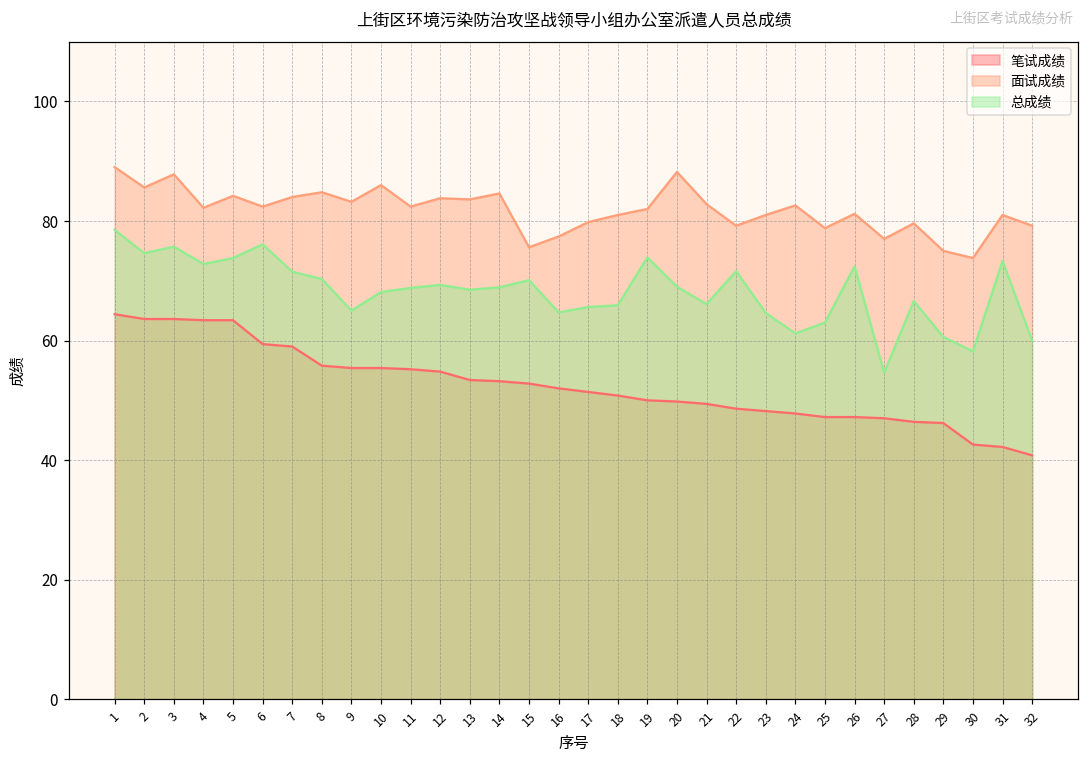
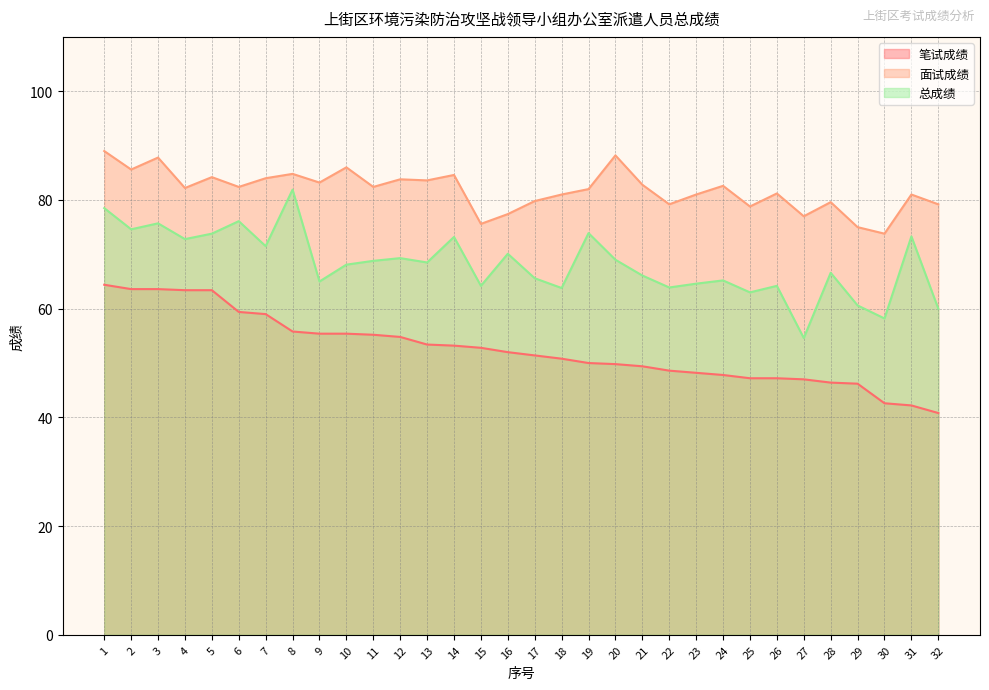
  {
    "总成绩": {
      "1": 79,
      "2": 75,
      "3": 76,
      "4": 73,
      "5": 74,
      "6": 76,
      "7": 72,
-     "8": 70,
+     "8": 82,
      "9": 65,
      "10": 68,
      "11": 69,
      "12": 69,
      "13": 69,
-     "14": 69,
-     "15": 70,
-     "16": 65,
+     "14": 73,
+     "15": 64,
+     "16": 70,
      "17": 66,
-     "18": 66,
+     "18": 64,
      "19": 74,
      "20": 69,
      "21": 66,
-     "22": 72,
+     "22": 64,
      "23": 65,
-     "24": 61,
+     "24": 65,
      "25": 63,
-     "26": 72,
+     "26": 64,
      "27": 55,
      "28": 67,
      "29": 61,
      "30": 58,
      "31": 73,
      "32": 60
    }
  }
